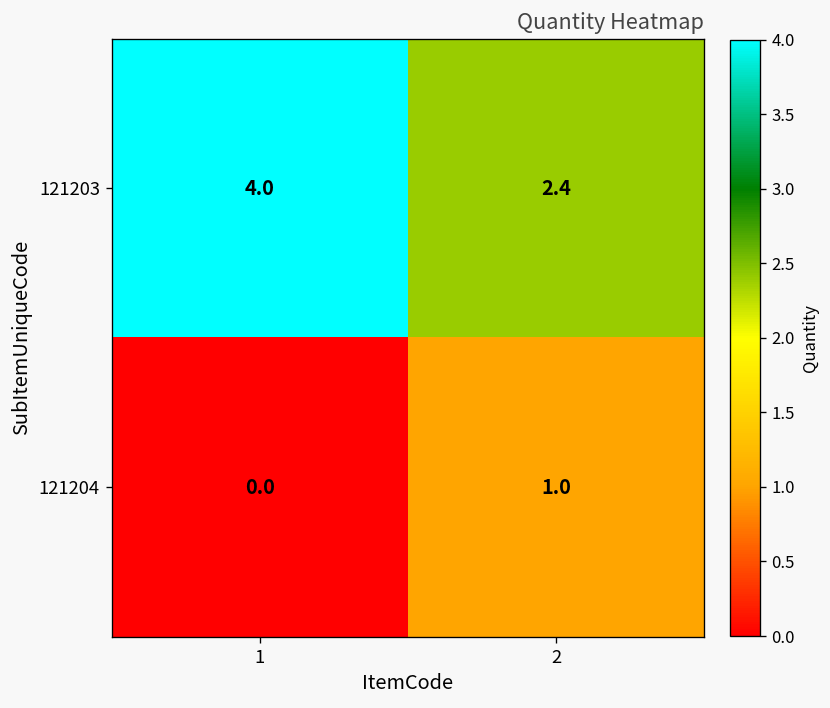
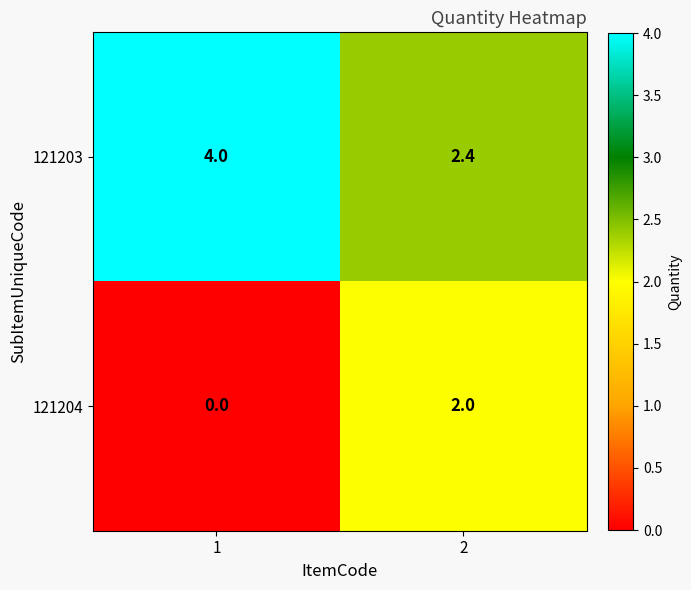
  {
    "121203": {
      "1": 4.0,
      "2": 2.4
    },
    "121204": {
      "1": 0.0,
-     "2": 1.0
+     "2": 2.0
    }
  }
